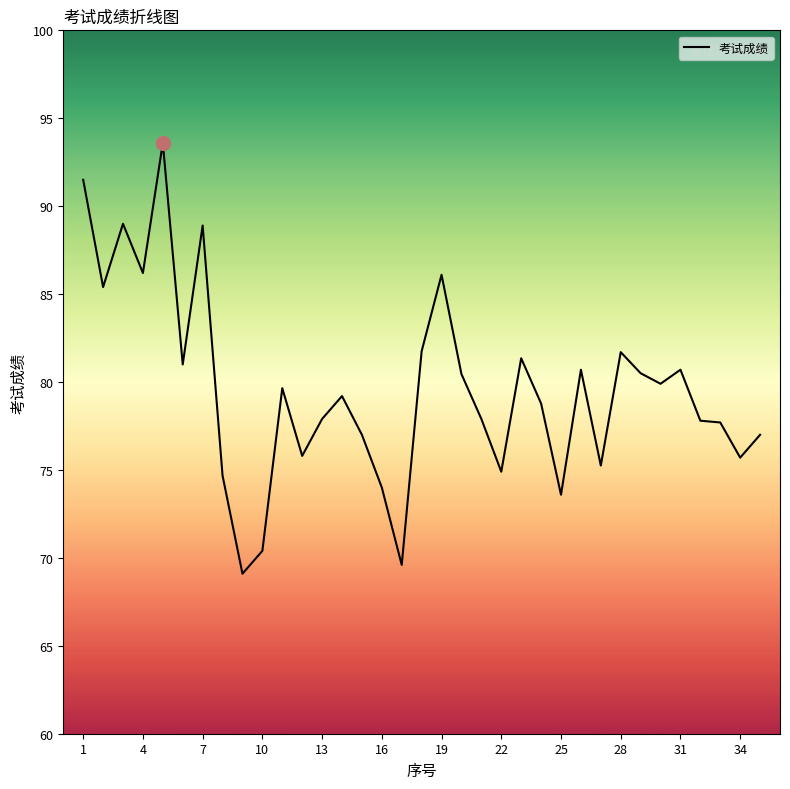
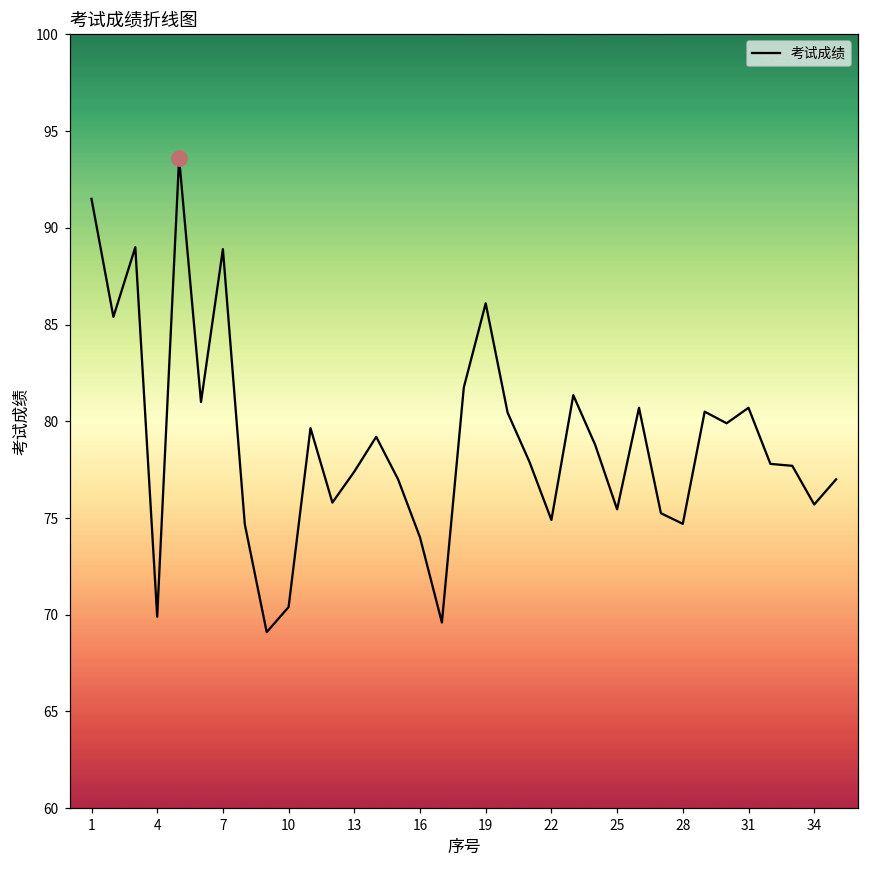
  {
    "考试成绩": {
      "1": 91.5,
-     "4": 86.2,
+     "4": 69.9,
      "7": 88.9,
      "10": 70.4,
-     "13": 77.9,
+     "13": 77.4,
      "16": 74.0,
      "19": 86.1,
      "22": 74.9,
-     "25": 73.6,
-     "28": 81.7,
+     "25": 75.5,
+     "28": 74.7,
      "31": 80.7,
      "34": 75.7
    }
  }
